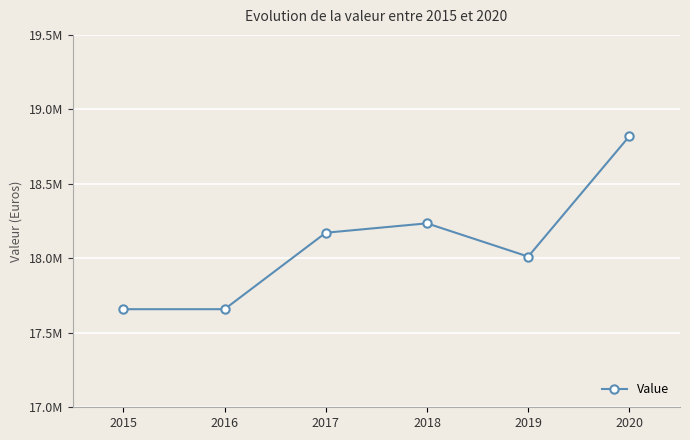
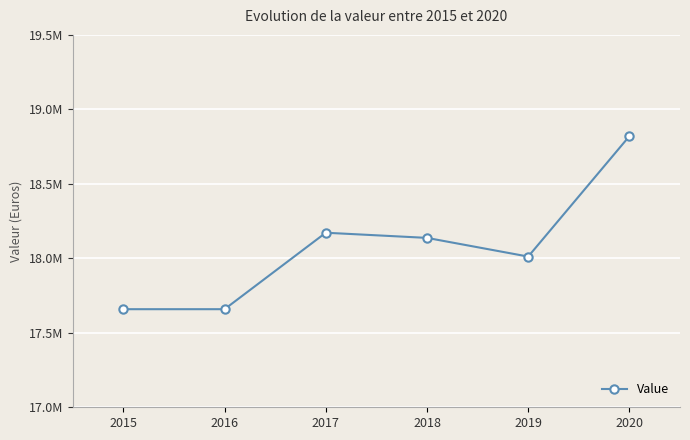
  {
    "2015": 17660000,
    "2016": 17660000,
    "2017": 18170000,
-   "2018": 18230000,
+   "2018": 18140000,
    "2019": 18010000,
    "2020": 18820000
  }
